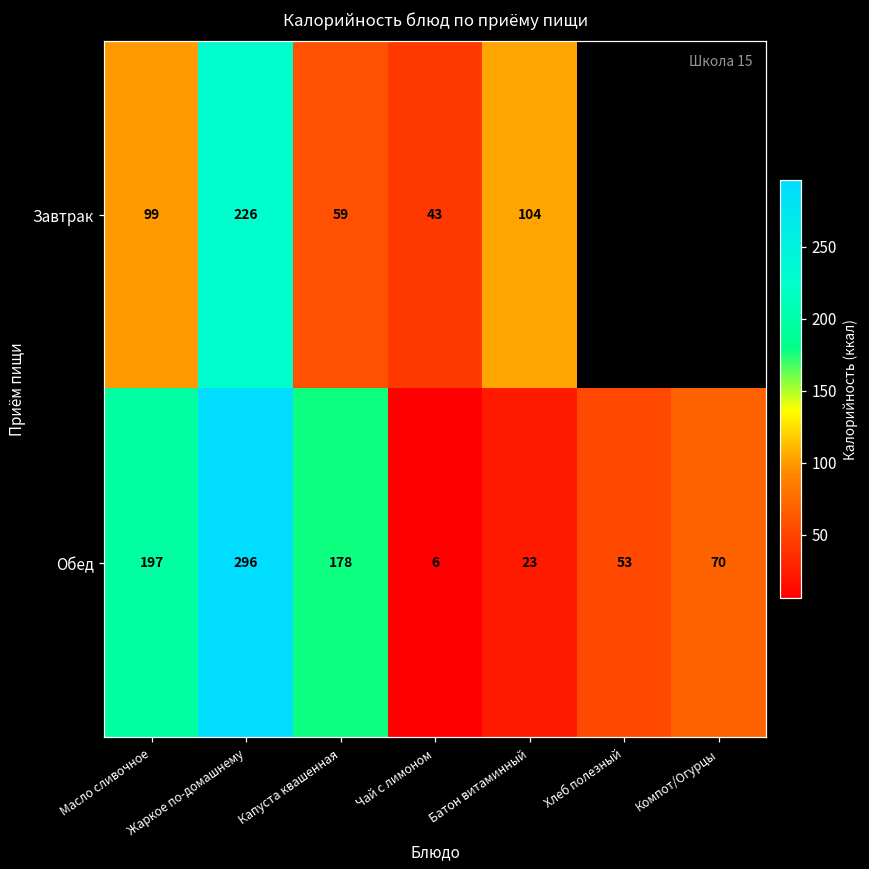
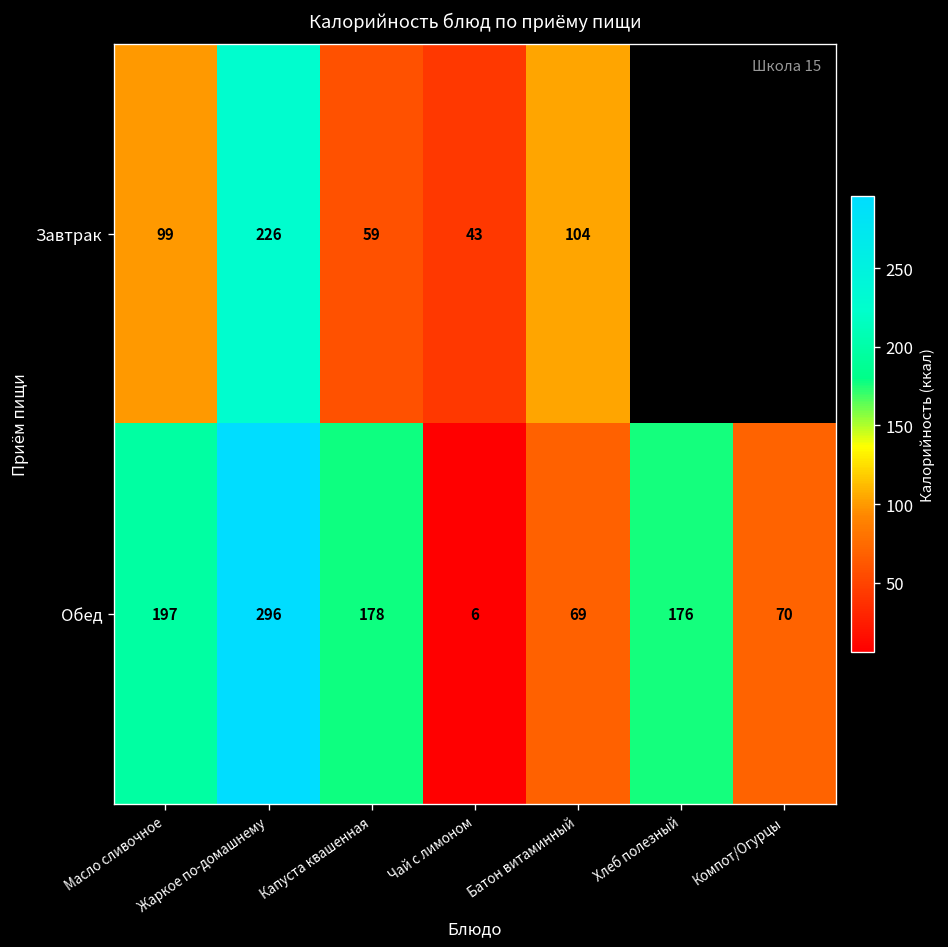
  {
    "Завтрак": {
      "Масло сливочное": 99,
      "Жаркое по-домашнему": 226,
      "Капуста квашенная": 59,
      "Чай с лимоном": 43,
      "Батон витаминный": 104
    },
    "Обед": {
      "Масло сливочное": 197,
      "Жаркое по-домашнему": 296,
      "Капуста квашенная": 178,
      "Чай с лимоном": 6,
-     "Батон витаминный": 23,
-     "Хлеб полезный": 53,
+     "Батон витаминный": 69,
+     "Хлеб полезный": 176,
      "Компот/Огурцы": 70
    }
  }
